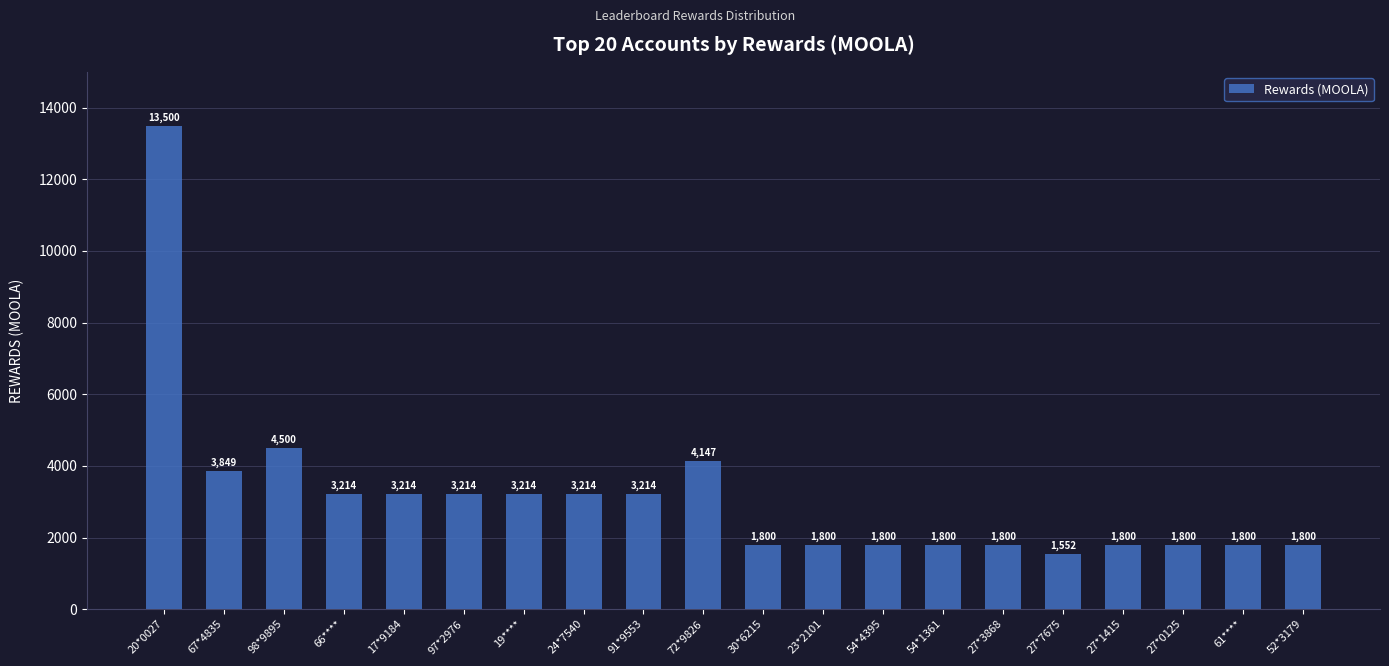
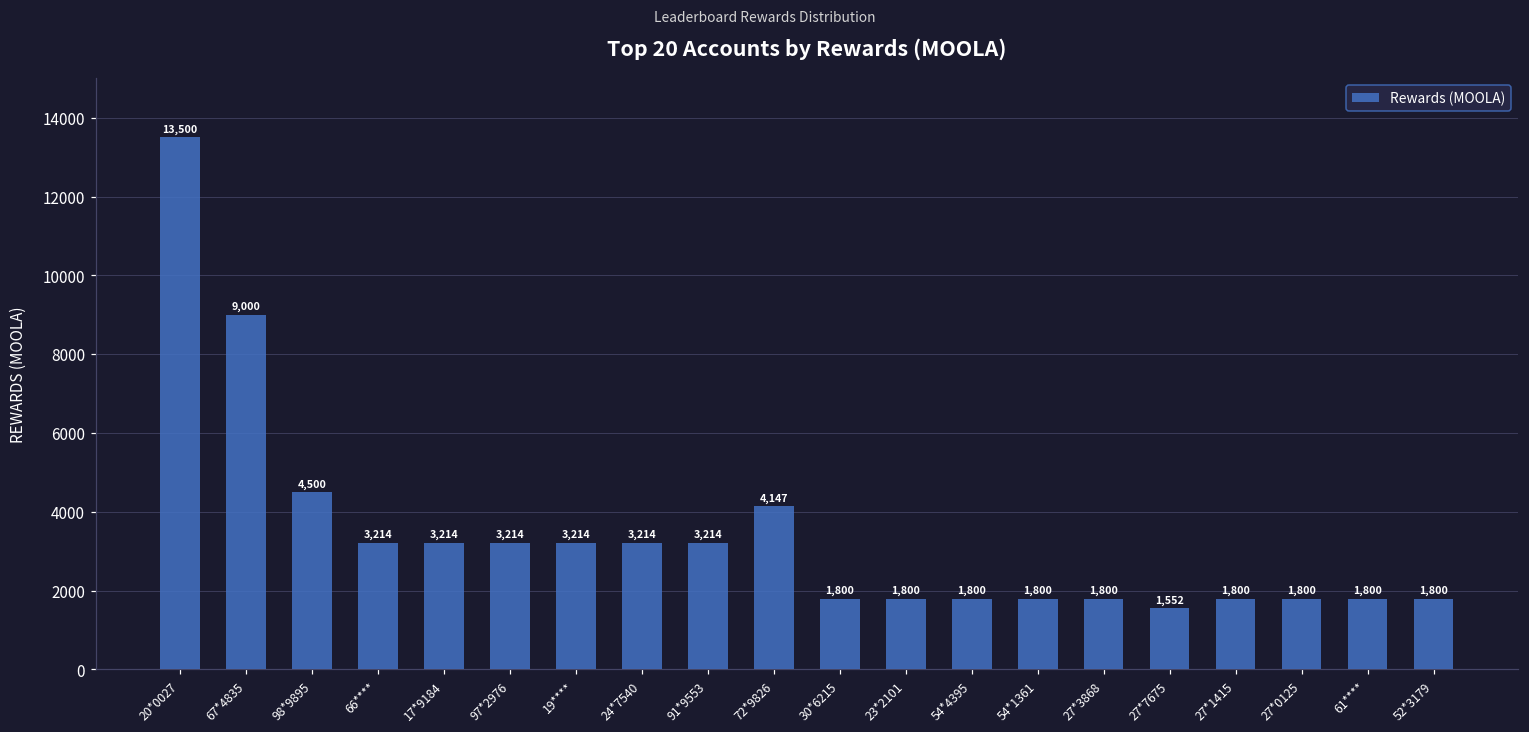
  {
    "20*0027": "13,500",
-   "67*4835": "3,849",
+   "67*4835": "9,000",
    "98*9895": "4,500",
    "66****": "3,214",
    "17*9184": "3,214",
    "97*2976": "3,214",
    "19****": "3,214",
    "24*7540": "3,214",
    "91*9553": "3,214",
    "72*9826": "4,147",
    "30*6215": "1,800",
    "23*2101": "1,800",
    "54*4395": "1,800",
    "54*1361": "1,800",
    "27*3868": "1,800",
    "27*7675": "1,552",
    "27*1415": "1,800",
    "27*0125": "1,800",
    "61****": "1,800",
    "52*3179": "1,800"
  }
